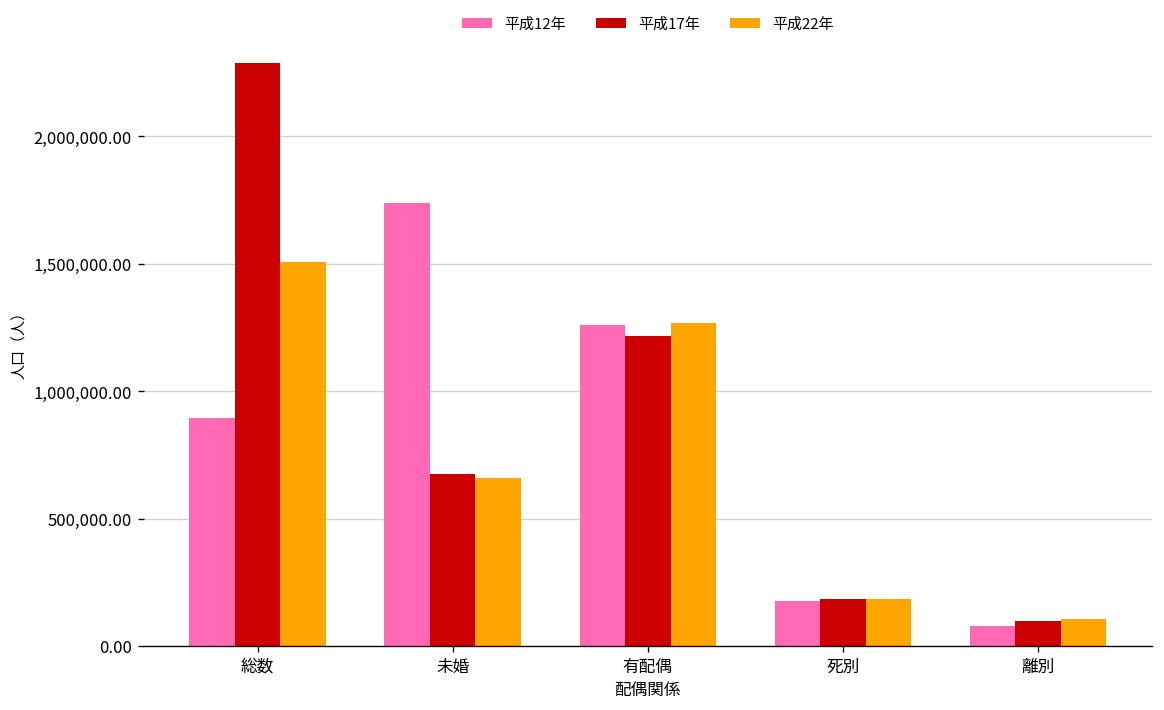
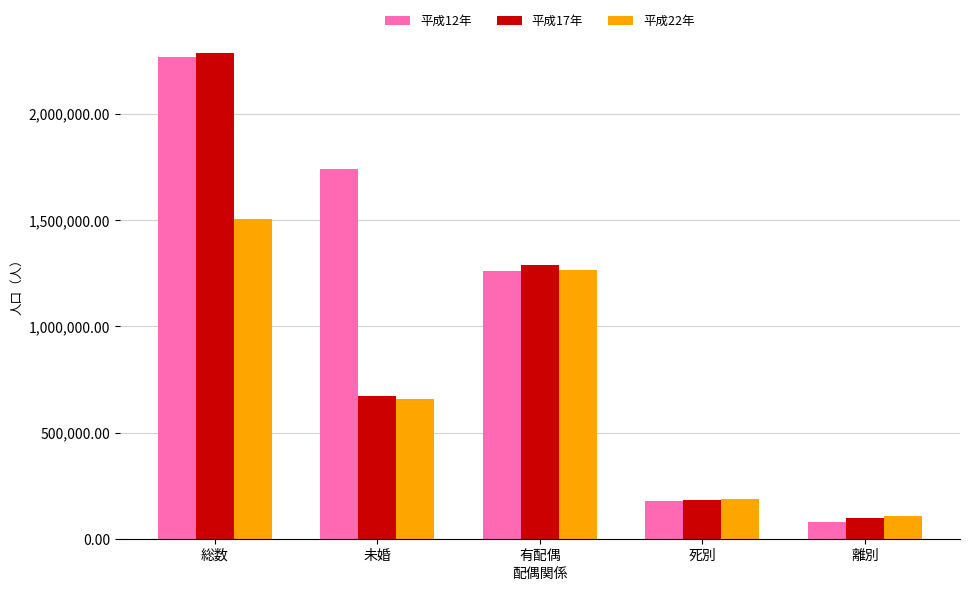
  {
    "平成12年": {
-     "総数": "900,000",
+     "総数": "2,270,000",
      "未婚": "1,740,000",
      "有配偶": "1,260,000",
      "死別": "180,000",
      "離別": "80,000"
    },
    "平成17年": {
      "総数": "2,290,000",
      "未婚": "670,000",
-     "有配偶": "1,220,000",
+     "有配偶": "1,290,000",
      "死別": "180,000",
      "離別": "100,000"
    },
    "平成22年": {
      "総数": "1,500,000",
      "未婚": "660,000",
      "有配偶": "1,270,000",
      "死別": "190,000",
      "離別": "110,000"
    }
  }
